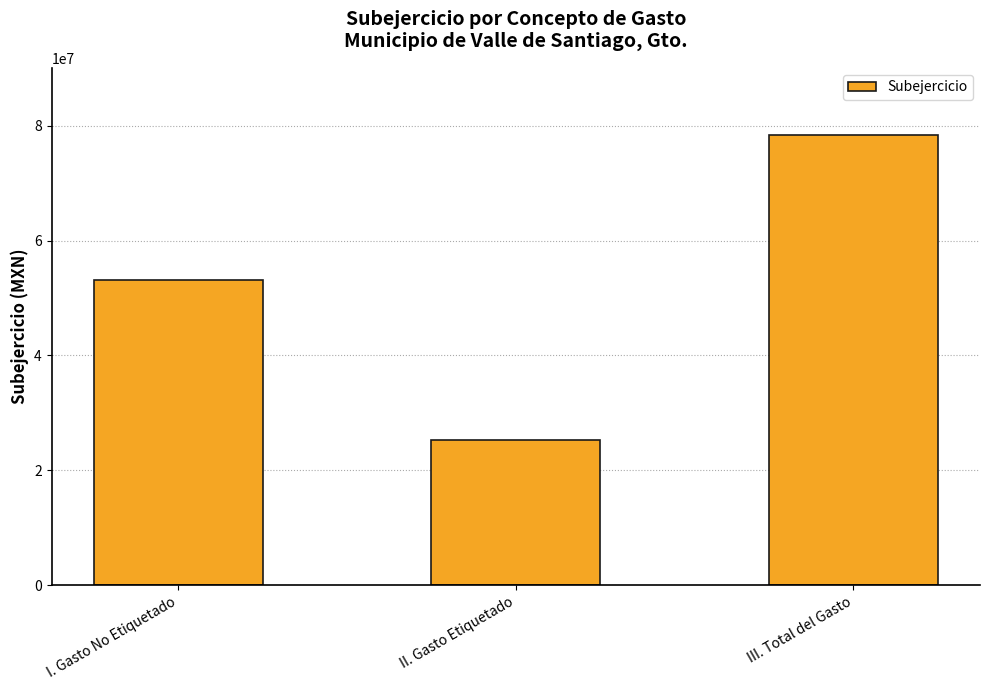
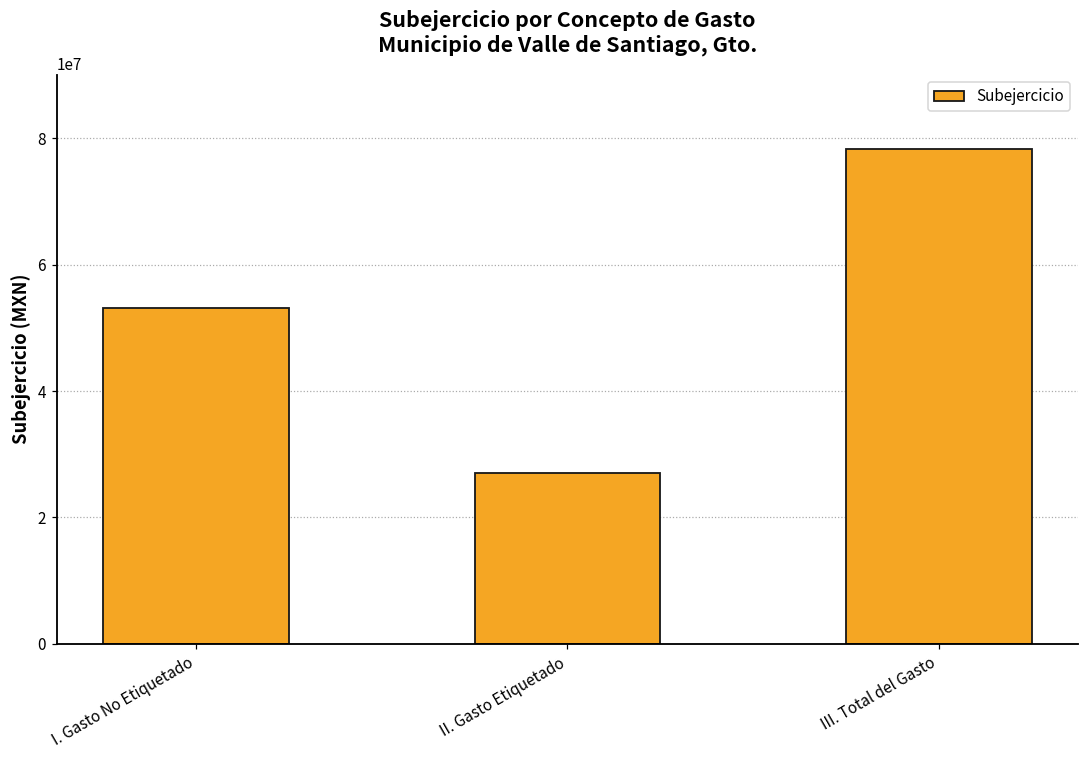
  {
    "I. Gasto No Etiquetado": 53000000,
-   "II. Gasto Etiquetado": 25000000,
+   "II. Gasto Etiquetado": 27000000,
    "III. Total del Gasto": 78000000
  }
